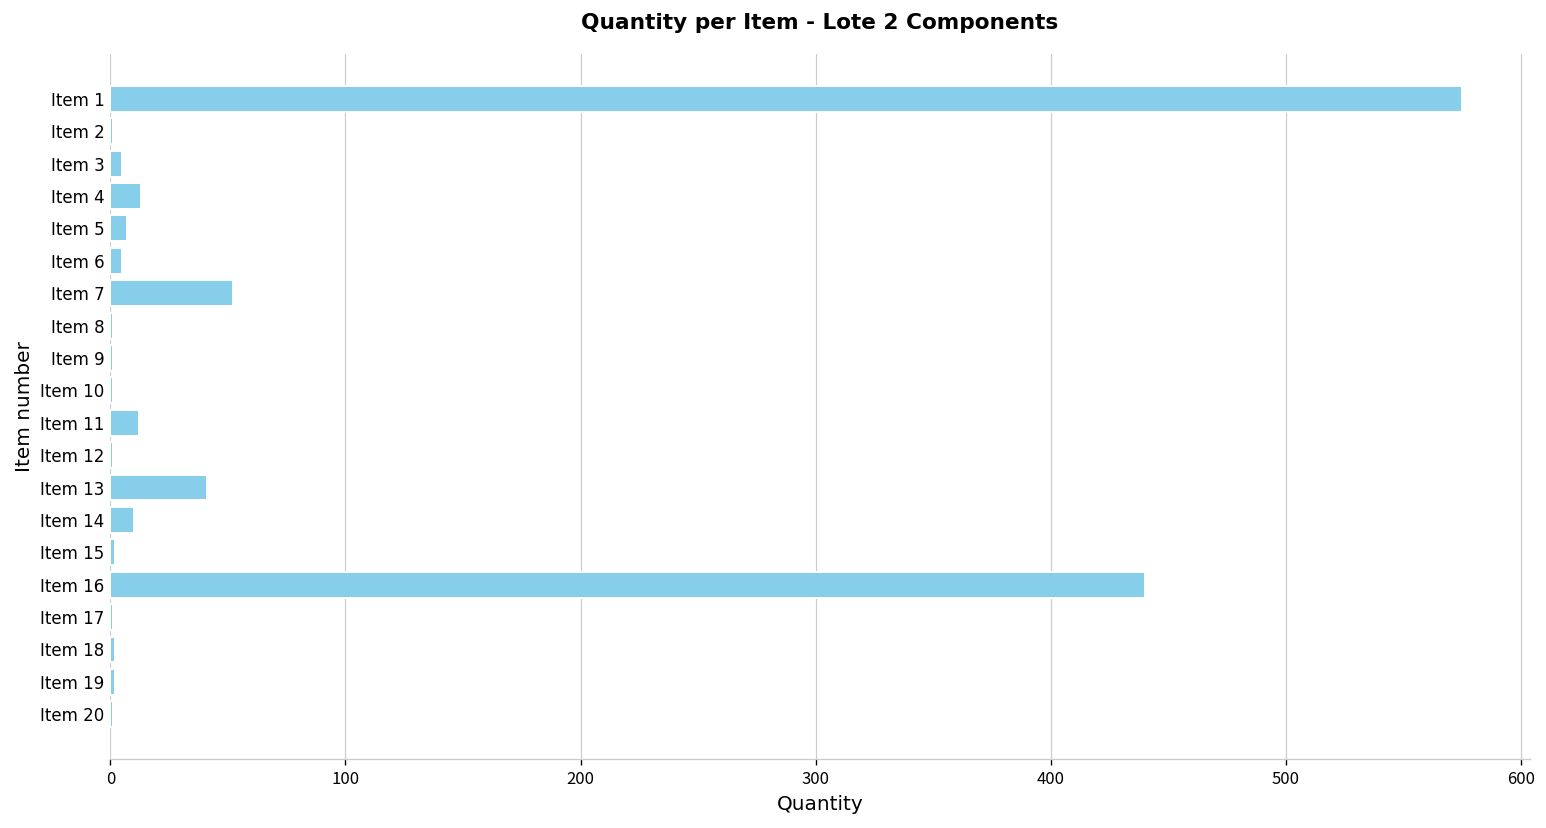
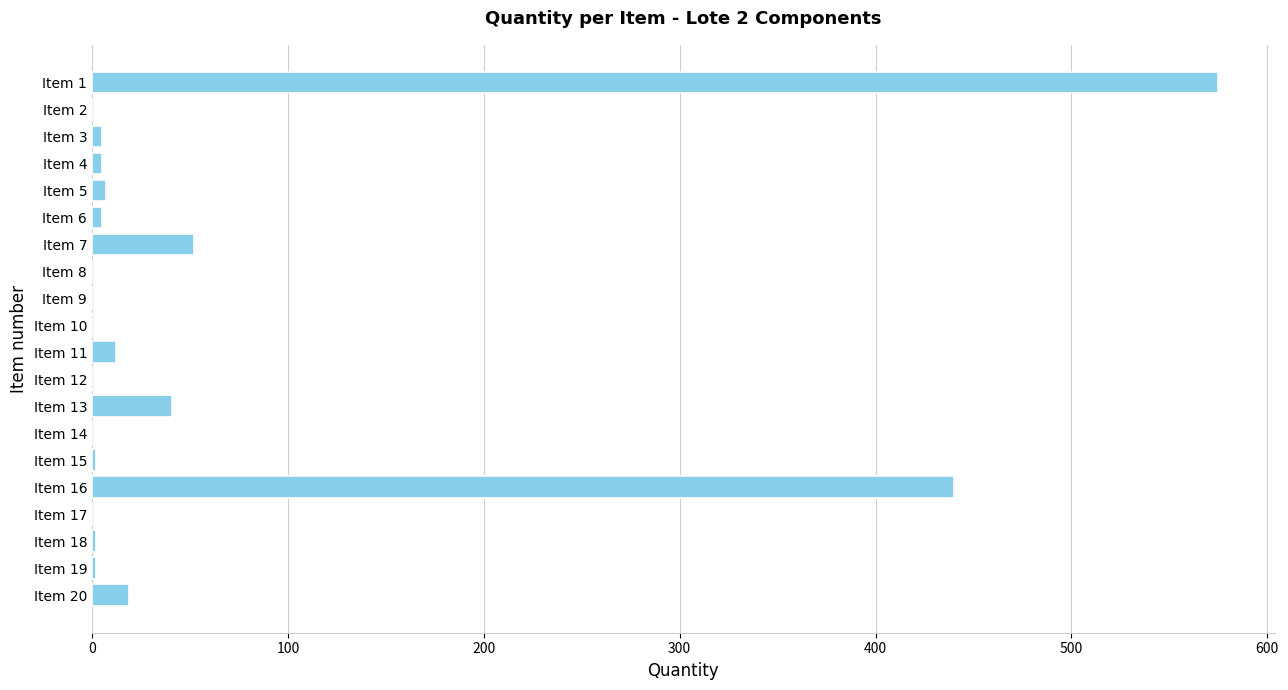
  {
    "Item 1": 575,
    "Item 3": 5,
-   "Item 4": 13,
+   "Item 4": 5,
    "Item 5": 7,
    "Item 6": 5,
    "Item 7": 52,
    "Item 11": 12,
    "Item 13": 41,
-   "Item 14": 10,
+   "Item 14": 1,
    "Item 15": 2,
    "Item 16": 440,
    "Item 18": 2,
    "Item 19": 2,
-   "Item 20": 1
+   "Item 20": 19
  }
